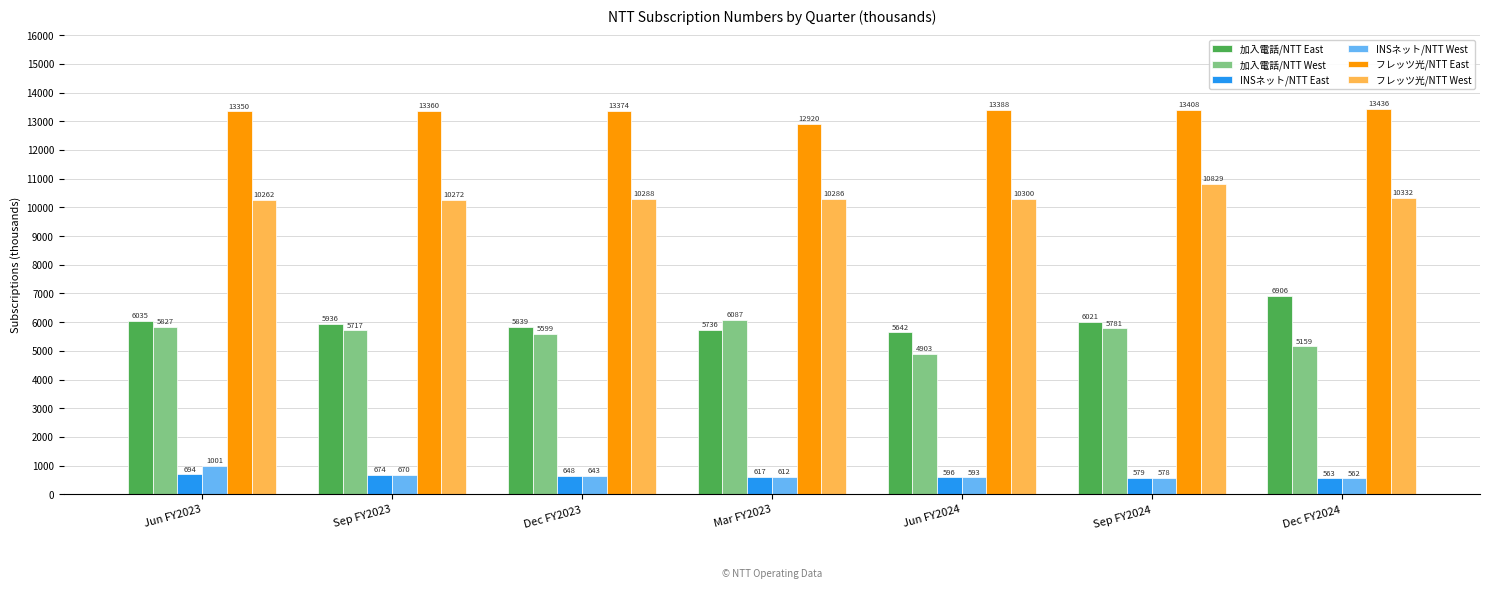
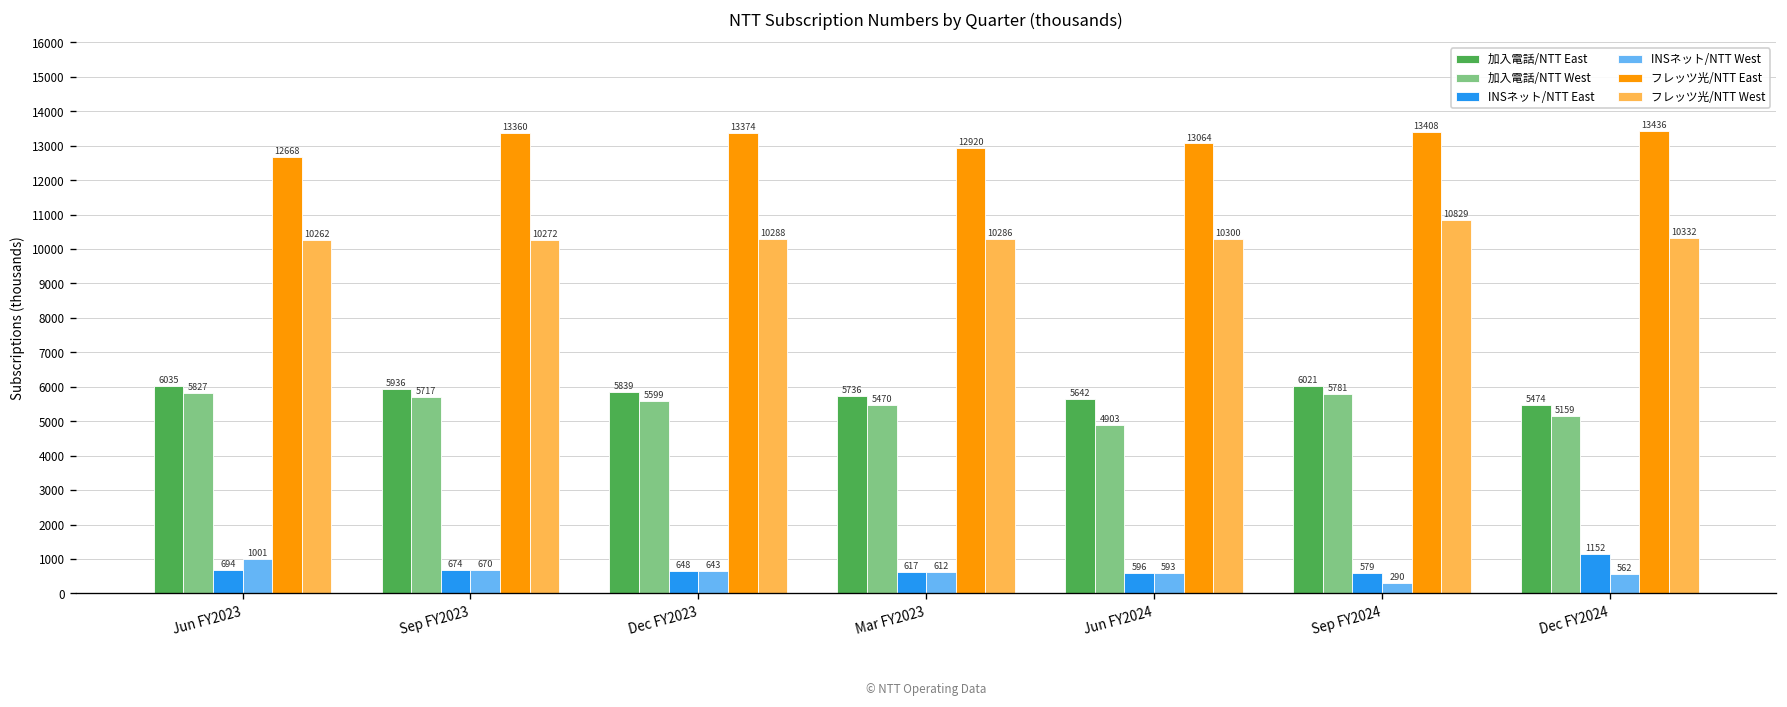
  {
    "加入電話/NTT East": {
      "Jun FY2023": 6035,
      "Sep FY2023": 5936,
      "Dec FY2023": 5839,
      "Mar FY2023": 5736,
      "Jun FY2024": 5642,
      "Sep FY2024": 6021,
-     "Dec FY2024": 6906
+     "Dec FY2024": 5474
    },
    "加入電話/NTT West": {
      "Jun FY2023": 5827,
      "Sep FY2023": 5717,
      "Dec FY2023": 5599,
-     "Mar FY2023": 6087,
+     "Mar FY2023": 5470,
      "Jun FY2024": 4903,
      "Sep FY2024": 5781,
      "Dec FY2024": 5159
    },
    "INSネット/NTT East": {
      "Jun FY2023": 694,
      "Sep FY2023": 674,
      "Dec FY2023": 648,
      "Mar FY2023": 617,
      "Jun FY2024": 596,
      "Sep FY2024": 579,
-     "Dec FY2024": 563
+     "Dec FY2024": 1152
    },
    "INSネット/NTT West": {
      "Jun FY2023": 1001,
      "Sep FY2023": 670,
      "Dec FY2023": 643,
      "Mar FY2023": 612,
      "Jun FY2024": 593,
-     "Sep FY2024": 578,
+     "Sep FY2024": 290,
      "Dec FY2024": 562
    },
    "フレッツ光/NTT East": {
-     "Jun FY2023": 13350,
+     "Jun FY2023": 12668,
      "Sep FY2023": 13360,
      "Dec FY2023": 13374,
      "Mar FY2023": 12920,
-     "Jun FY2024": 13388,
+     "Jun FY2024": 13064,
      "Sep FY2024": 13408,
      "Dec FY2024": 13436
    },
    "フレッツ光/NTT West": {
      "Jun FY2023": 10262,
      "Sep FY2023": 10272,
      "Dec FY2023": 10288,
      "Mar FY2023": 10286,
      "Jun FY2024": 10300,
      "Sep FY2024": 10829,
      "Dec FY2024": 10332
    }
  }
